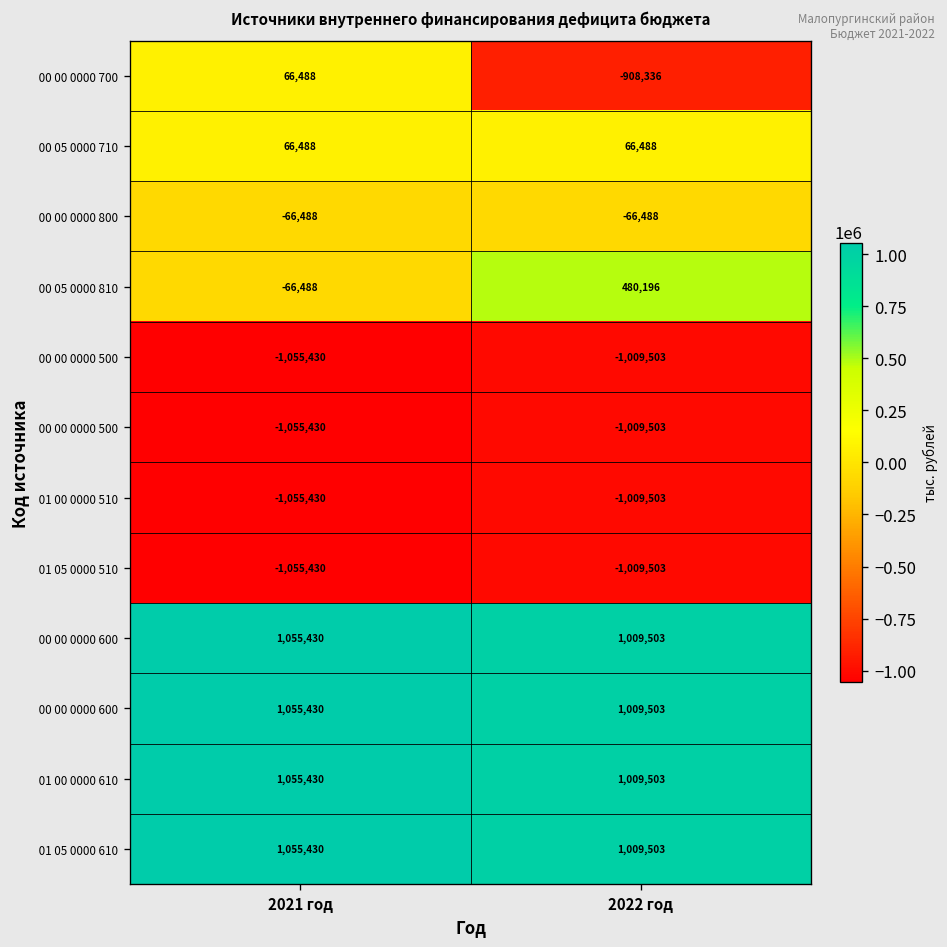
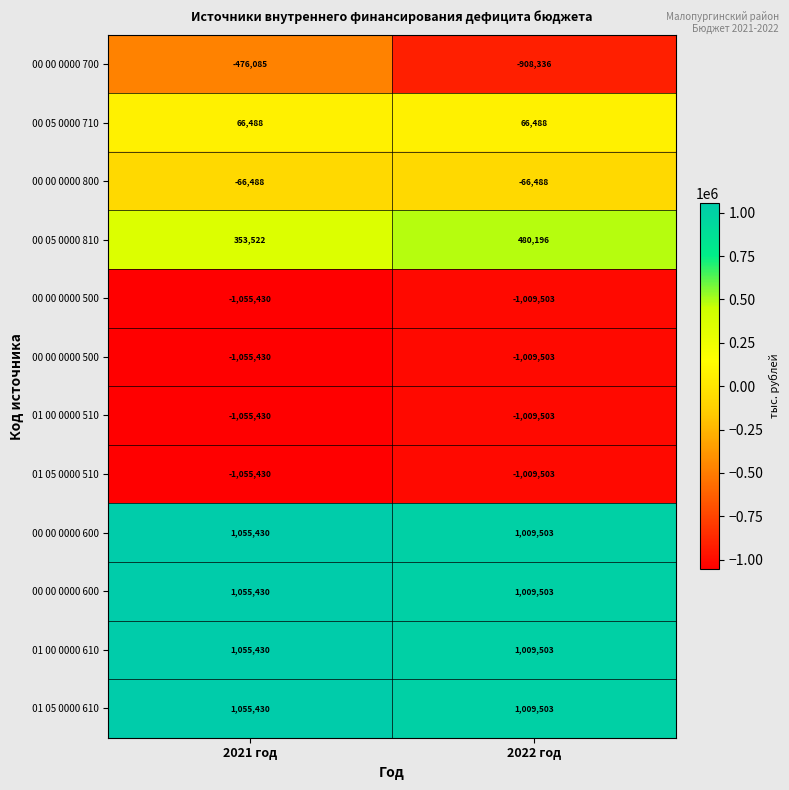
  {
    "00 00 0000 700": {
-     "2021 год": "66,488",
+     "2021 год": "-476,085",
      "2022 год": "-908,336"
    },
    "00 05 0000 710": {
      "2021 год": "66,488",
      "2022 год": "66,488"
    },
    "00 00 0000 800": {
      "2021 год": "-66,488",
      "2022 год": "-66,488"
    },
    "00 05 0000 810": {
-     "2021 год": "-66,488",
+     "2021 год": "353,522",
      "2022 год": "480,196"
    },
    "01 00 0000 510": {
      "2021 год": "-1,055,430",
      "2022 год": "-1,009,503"
    },
    "01 05 0000 510": {
      "2021 год": "-1,055,430",
      "2022 год": "-1,009,503"
    },
    "01 00 0000 610": {
      "2021 год": "1,055,430",
      "2022 год": "1,009,503"
    },
    "01 05 0000 610": {
      "2021 год": "1,055,430",
      "2022 год": "1,009,503"
    }
  }
